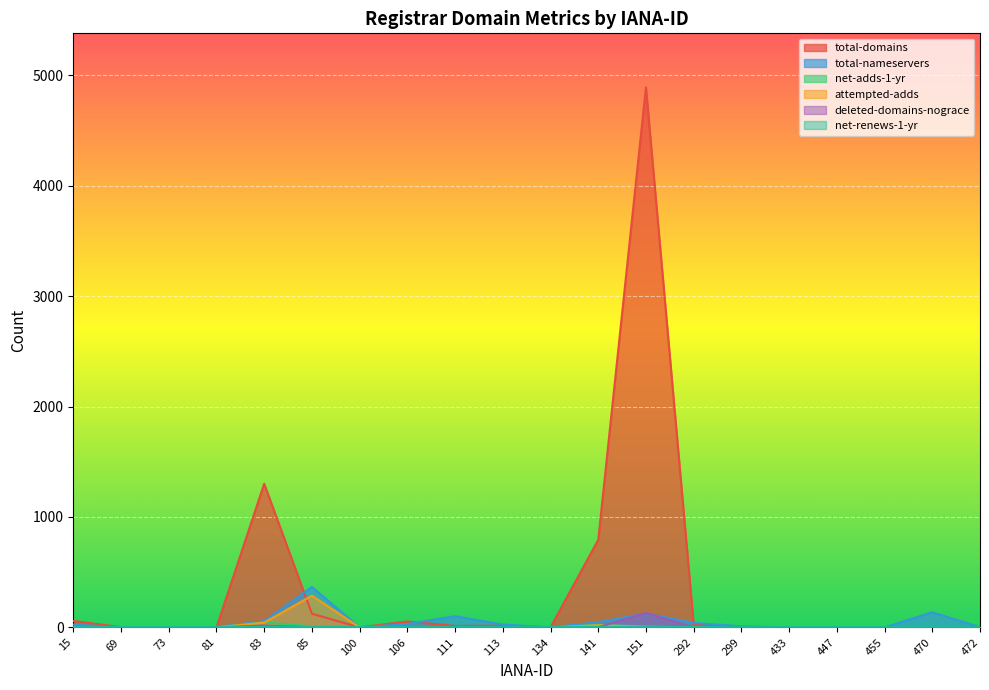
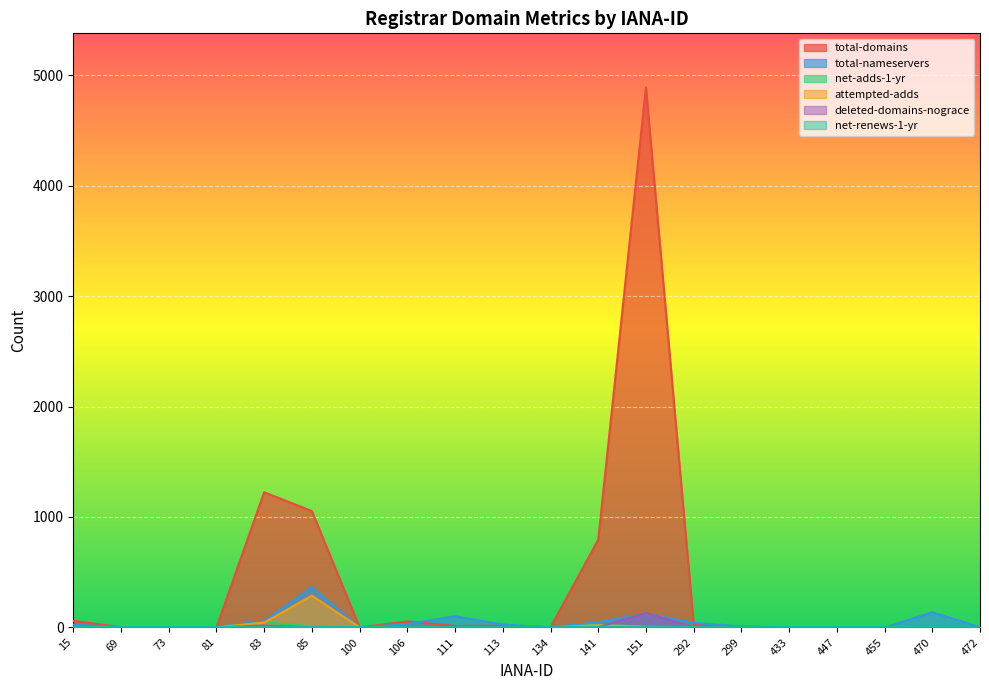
  {
    "total-domains": {
      "15": 60,
-     "83": 1300,
-     "85": 120,
+     "83": 1220,
+     "85": 1050,
      "106": 50,
      "141": 790,
      "151": 4890
    },
    "total-nameservers": {
      "85": 370,
      "106": 30,
      "111": 100,
      "141": 50,
      "470": 140
    },
    "attempted-adds": {
      "85": 290
    }
  }
